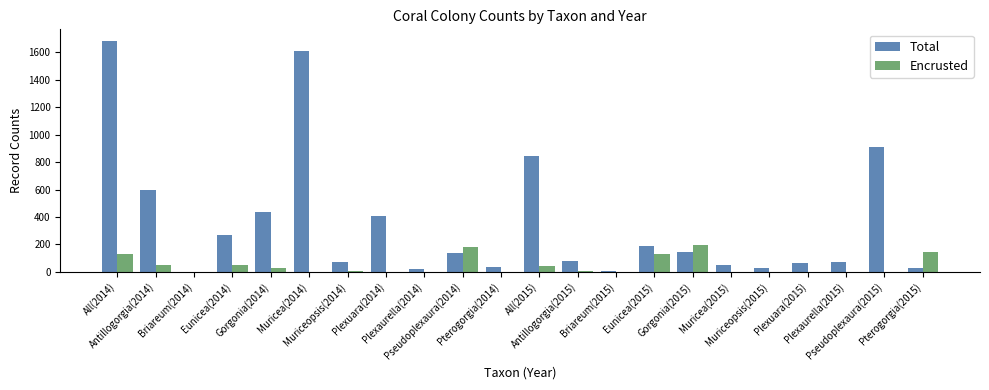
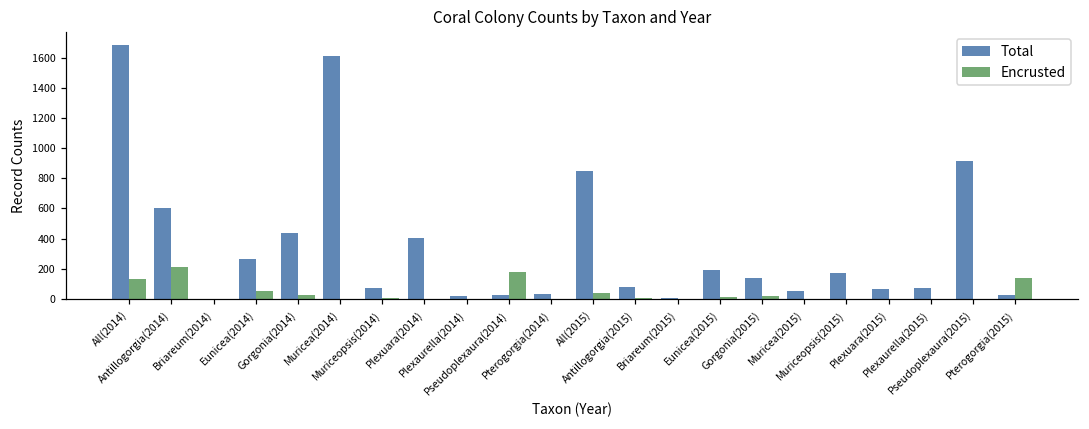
  {
    "Total": {
      "All(2014)": 1680,
      "Antillogorgia(2014)": 600,
      "Briareum(2014)": 0,
      "Eunicea(2014)": 270,
      "Gorgonia(2014)": 440,
      "Muricea(2014)": 1610,
      "Muriceopsis(2014)": 70,
      "Plexuara(2014)": 410,
-     "Pseudoplexaura(2014)": 140,
+     "Pseudoplexaura(2014)": 30,
      "Pterogorgia(2014)": 40,
      "All(2015)": 850,
      "Antillogorgia(2015)": 80,
      "Eunicea(2015)": 190,
      "Gorgonia(2015)": 140,
      "Muricea(2015)": 50,
-     "Muriceopsis(2015)": 30,
+     "Muriceopsis(2015)": 170,
      "Plexuara(2015)": 70,
      "Plexaurella(2015)": 70,
      "Pseudoplexaura(2015)": 910,
      "Pterogorgia(2015)": 30
    },
    "Encrusted": {
      "All(2014)": 130,
-     "Antillogorgia(2014)": 50,
+     "Antillogorgia(2014)": 210,
      "Briareum(2014)": 0,
      "Eunicea(2014)": 50,
      "Gorgonia(2014)": 30,
      "Muricea(2014)": 0,
      "Plexuara(2014)": 0,
      "Plexaurella(2014)": 0,
      "Pseudoplexaura(2014)": 180,
      "Pterogorgia(2014)": 0,
      "All(2015)": 40,
      "Briareum(2015)": 0,
-     "Eunicea(2015)": 130,
-     "Gorgonia(2015)": 200,
+     "Eunicea(2015)": 10,
+     "Gorgonia(2015)": 20,
      "Muricea(2015)": 0,
      "Muriceopsis(2015)": 0,
      "Plexaurella(2015)": 0,
      "Pterogorgia(2015)": 140
    }
  }
